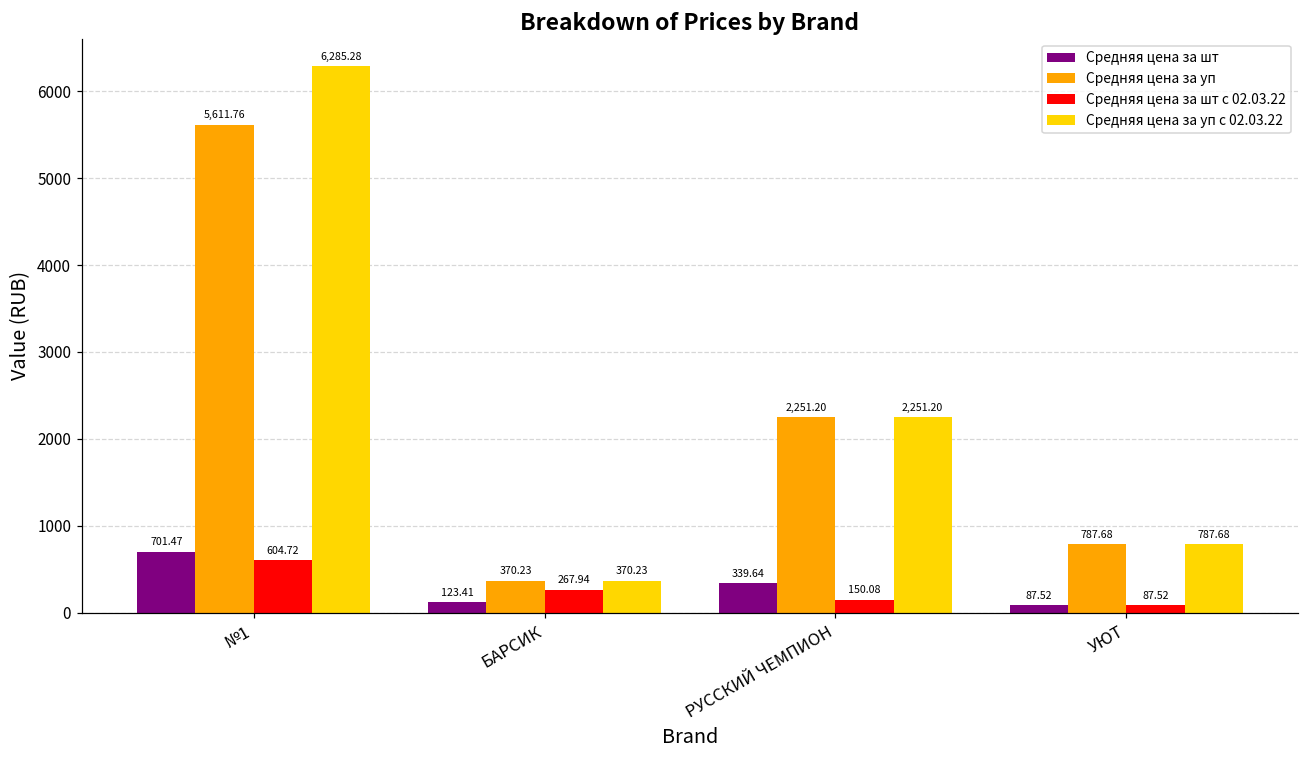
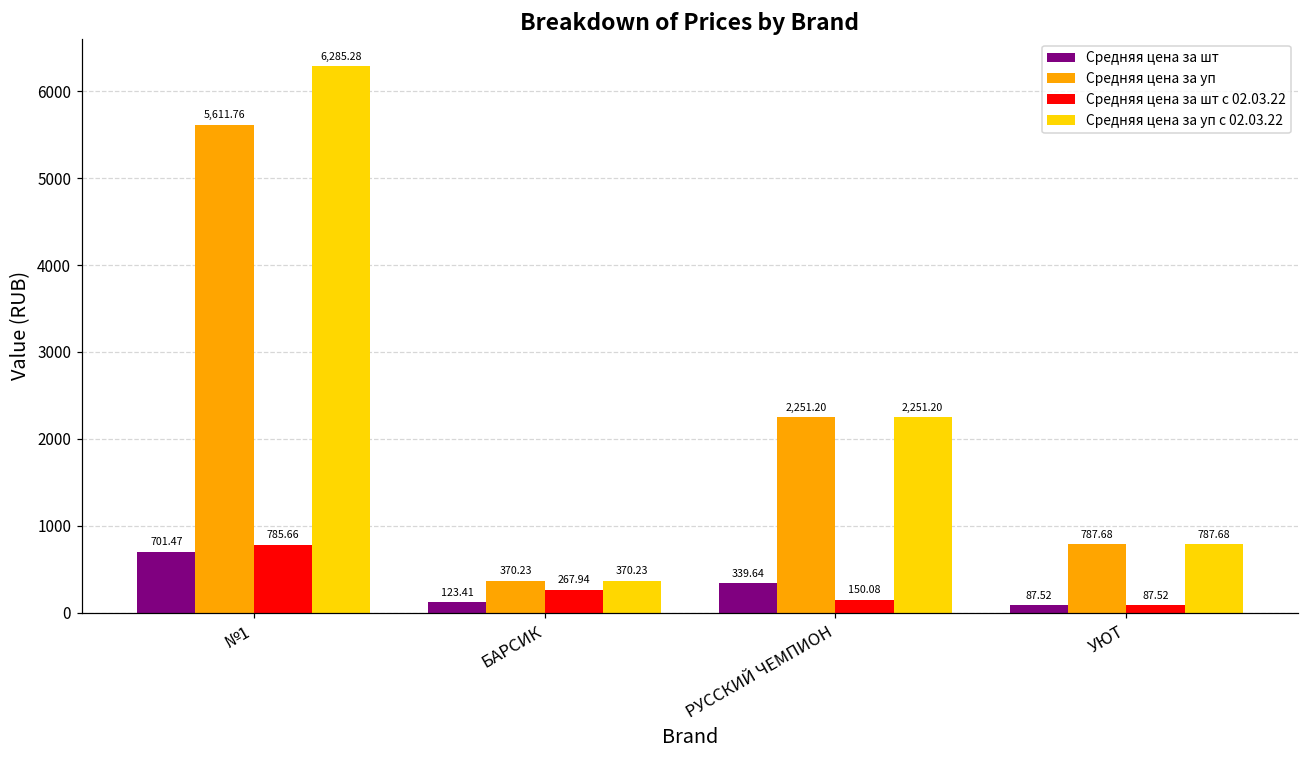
  {
    "Средняя цена за шт": {
      "№1": 701.47,
      "БАРСИК": 123.41,
      "РУССКИЙ ЧЕМПИОН": 339.64,
      "УЮТ": 87.52
    },
    "Средняя цена за шт с 02.03.22": {
-     "№1": 604.72,
+     "№1": 785.66,
      "БАРСИК": 267.94,
      "РУССКИЙ ЧЕМПИОН": 150.08,
      "УЮТ": 87.52
    }
  }
